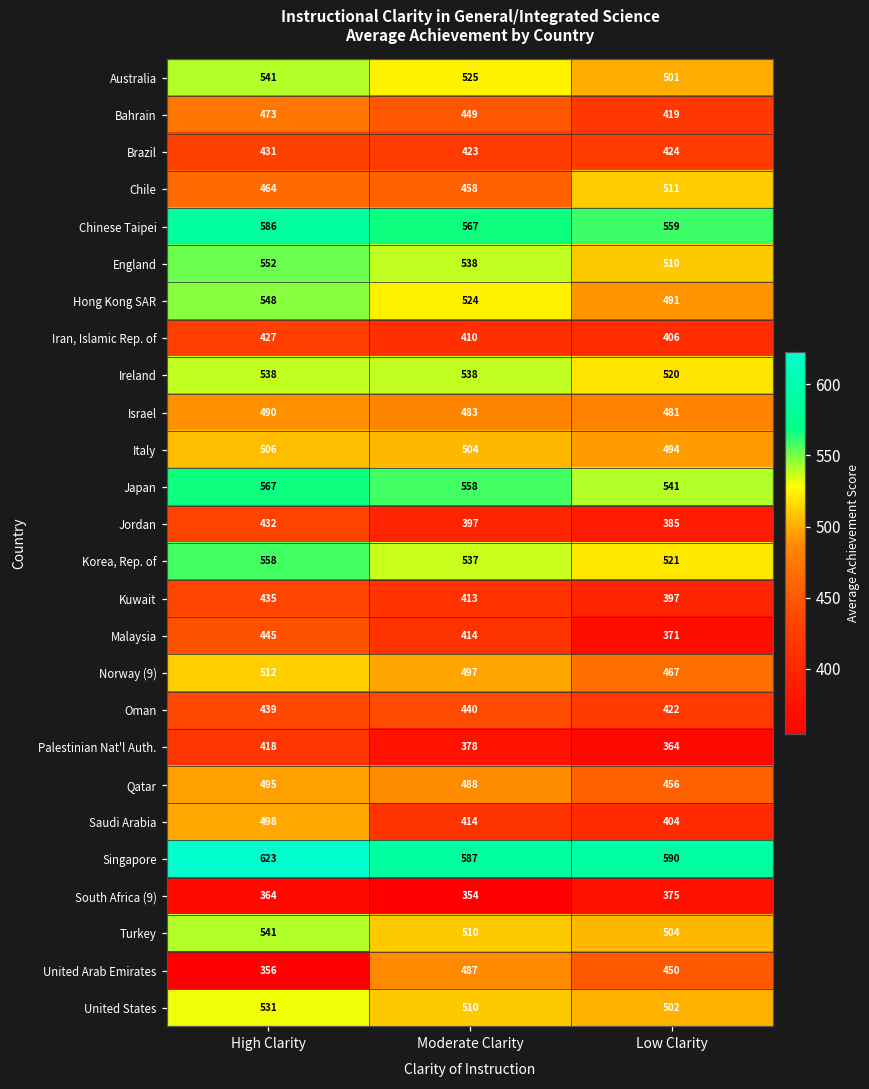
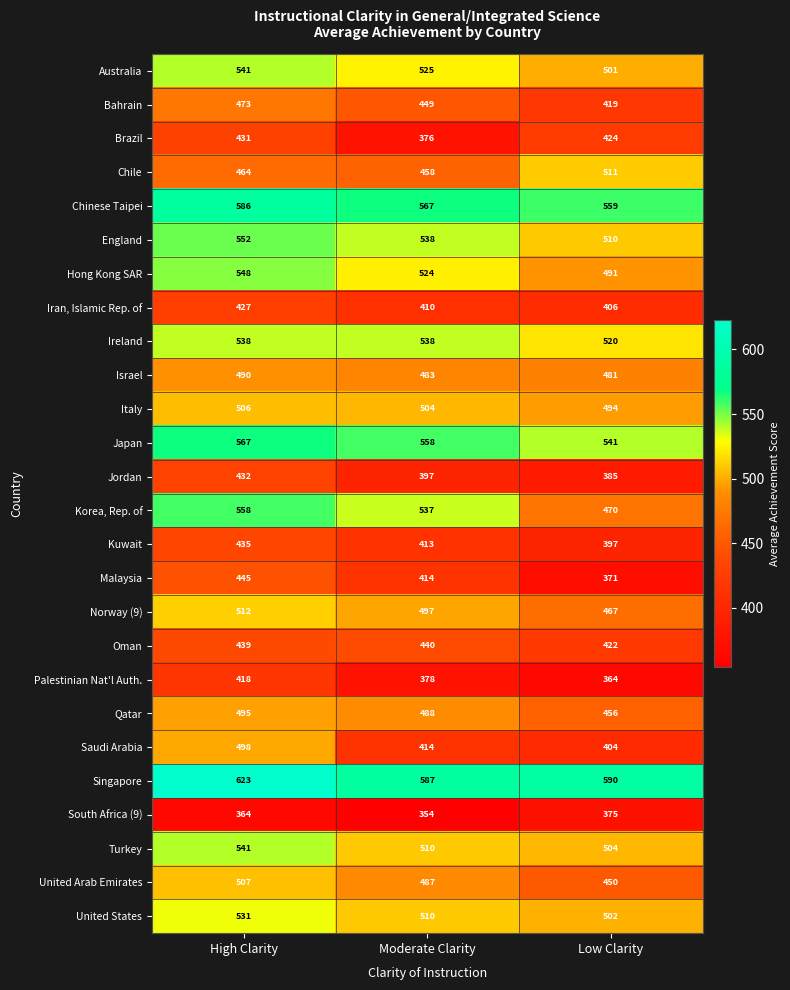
  {
    "Australia": {
      "High Clarity": 541,
      "Moderate Clarity": 525,
      "Low Clarity": 501
    },
    "Bahrain": {
      "High Clarity": 473,
      "Moderate Clarity": 449,
      "Low Clarity": 419
    },
    "Brazil": {
      "High Clarity": 431,
-     "Moderate Clarity": 423,
+     "Moderate Clarity": 376,
      "Low Clarity": 424
    },
    "Chile": {
      "High Clarity": 464,
      "Moderate Clarity": 458,
      "Low Clarity": 511
    },
    "Chinese Taipei": {
      "High Clarity": 586,
      "Moderate Clarity": 567,
      "Low Clarity": 559
    },
    "England": {
      "High Clarity": 552,
      "Moderate Clarity": 538,
      "Low Clarity": 510
    },
    "Hong Kong SAR": {
      "High Clarity": 548,
      "Moderate Clarity": 524,
      "Low Clarity": 491
    },
    "Iran, Islamic Rep. of": {
      "High Clarity": 427,
      "Moderate Clarity": 410,
      "Low Clarity": 406
    },
    "Ireland": {
      "High Clarity": 538,
      "Moderate Clarity": 538,
      "Low Clarity": 520
    },
    "Israel": {
      "High Clarity": 490,
      "Moderate Clarity": 483,
      "Low Clarity": 481
    },
    "Italy": {
      "High Clarity": 506,
      "Moderate Clarity": 504,
      "Low Clarity": 494
    },
    "Japan": {
      "High Clarity": 567,
      "Moderate Clarity": 558,
      "Low Clarity": 541
    },
    "Jordan": {
      "High Clarity": 432,
      "Moderate Clarity": 397,
      "Low Clarity": 385
    },
    "Korea, Rep. of": {
      "High Clarity": 558,
      "Moderate Clarity": 537,
-     "Low Clarity": 521
+     "Low Clarity": 470
    },
    "Kuwait": {
      "High Clarity": 435,
      "Moderate Clarity": 413,
      "Low Clarity": 397
    },
    "Malaysia": {
      "High Clarity": 445,
      "Moderate Clarity": 414,
      "Low Clarity": 371
    },
    "Norway (9)": {
      "High Clarity": 512,
      "Moderate Clarity": 497,
      "Low Clarity": 467
    },
    "Oman": {
      "High Clarity": 439,
      "Moderate Clarity": 440,
      "Low Clarity": 422
    },
    "Palestinian Nat'l Auth.": {
      "High Clarity": 418,
      "Moderate Clarity": 378,
      "Low Clarity": 364
    },
    "Qatar": {
      "High Clarity": 495,
      "Moderate Clarity": 488,
      "Low Clarity": 456
    },
    "Saudi Arabia": {
      "High Clarity": 498,
      "Moderate Clarity": 414,
      "Low Clarity": 404
    },
    "Singapore": {
      "High Clarity": 623,
      "Moderate Clarity": 587,
      "Low Clarity": 590
    },
    "South Africa (9)": {
      "High Clarity": 364,
      "Moderate Clarity": 354,
      "Low Clarity": 375
    },
    "Turkey": {
      "High Clarity": 541,
      "Moderate Clarity": 510,
      "Low Clarity": 504
    },
    "United Arab Emirates": {
-     "High Clarity": 356,
+     "High Clarity": 507,
      "Moderate Clarity": 487,
      "Low Clarity": 450
    },
    "United States": {
      "High Clarity": 531,
      "Moderate Clarity": 510,
      "Low Clarity": 502
    }
  }
